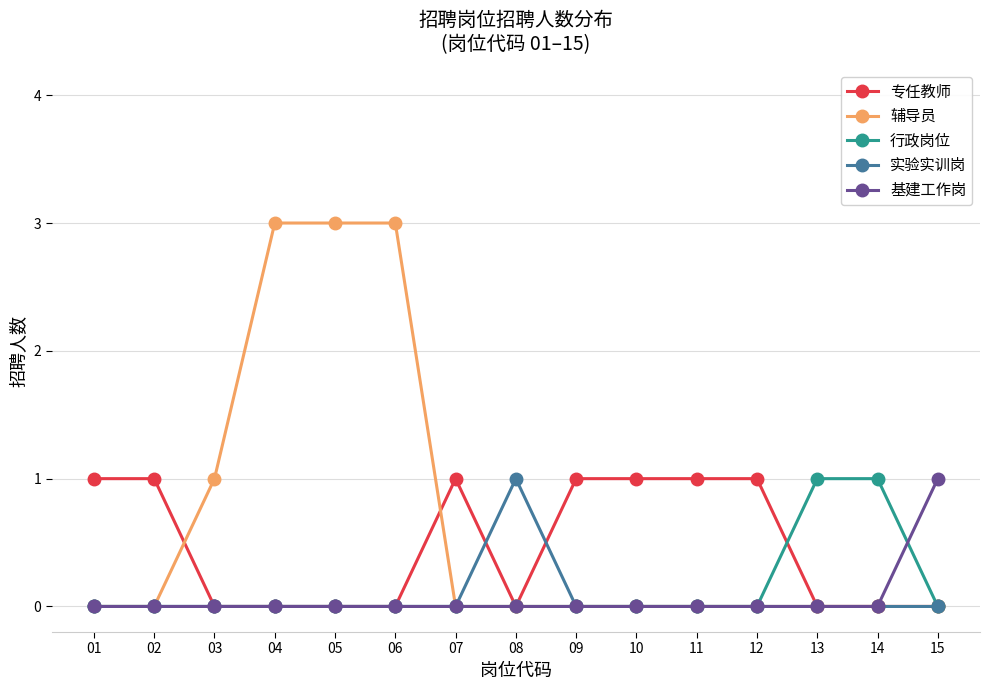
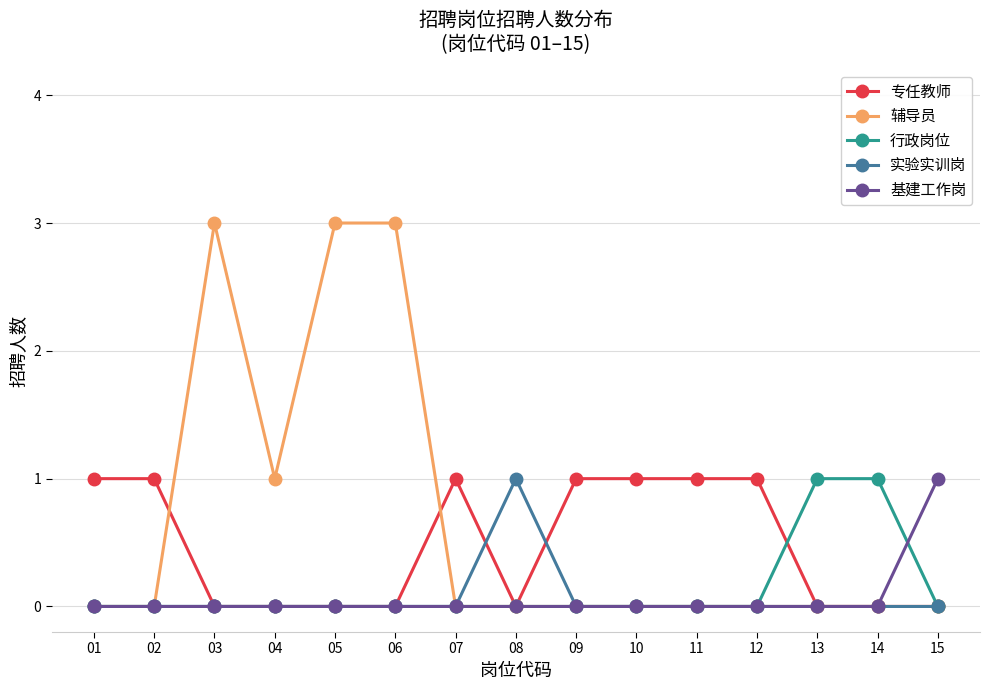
  {
    "专任教师": {
      "01": 1,
      "02": 1,
      "07": 1,
      "09": 1,
      "10": 1,
      "11": 1,
      "12": 1
    },
    "辅导员": {
-     "03": 1,
-     "04": 3,
+     "03": 3,
+     "04": 1,
      "05": 3,
      "06": 3
    },
    "基建工作岗": {
      "15": 1
    }
  }
